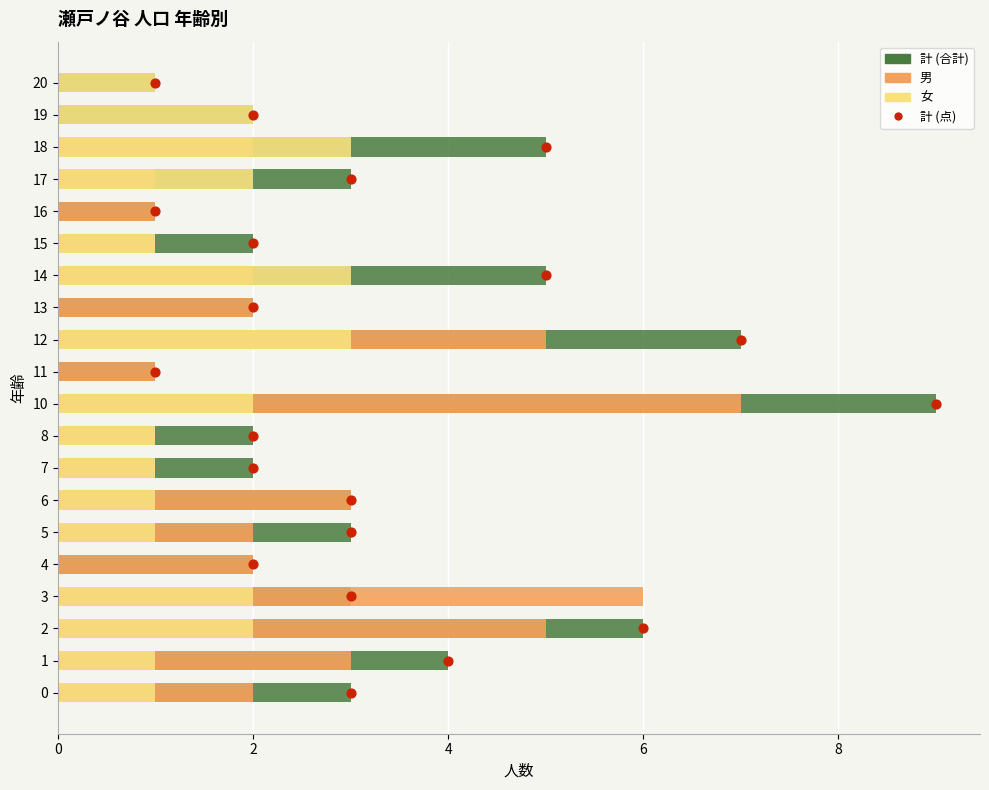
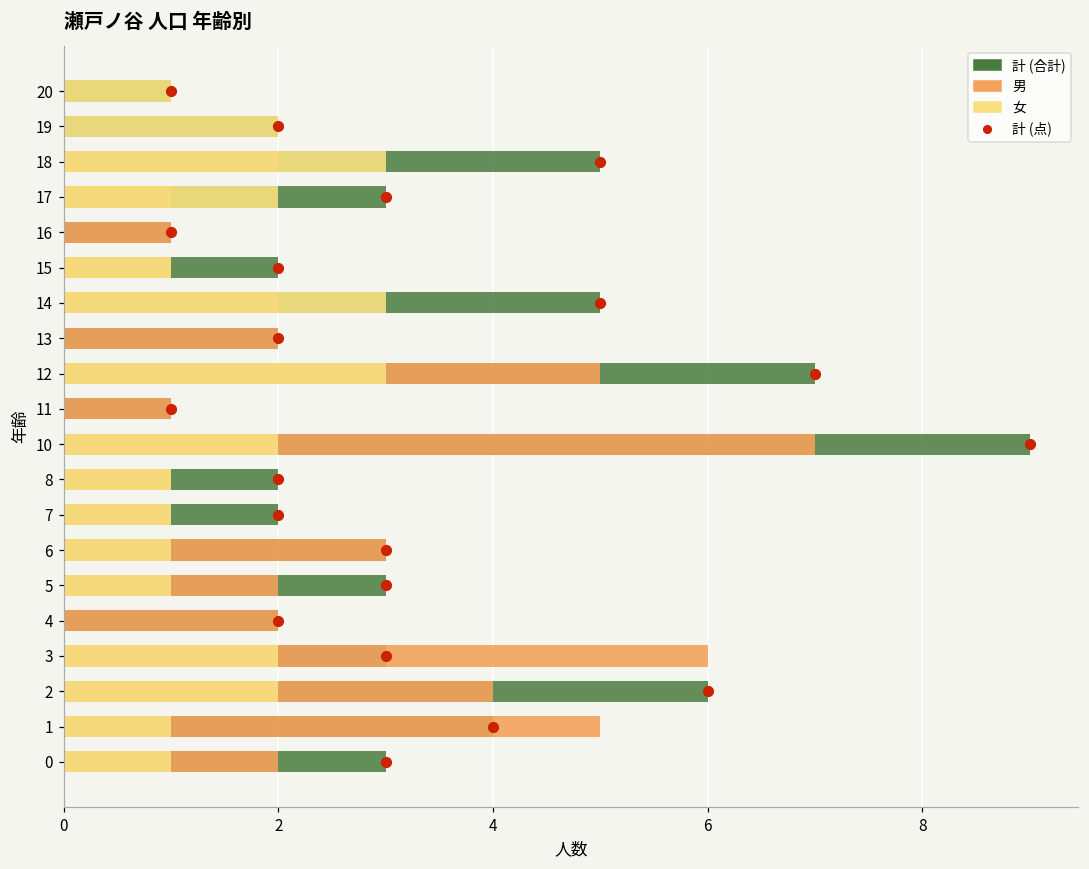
  {
    "男": {
      "20": 0,
      "19": 0,
      "16": 1,
      "13": 2,
      "11": 1,
      "6": 3,
      "4": 2,
      "3": 6,
-     "2": 5,
-     "1": 3
+     "2": 4,
+     "1": 5
    },
    "女": {
      "20": 1,
      "19": 2,
      "16": 0,
      "13": 0,
      "11": 0,
      "4": 0
    }
  }
